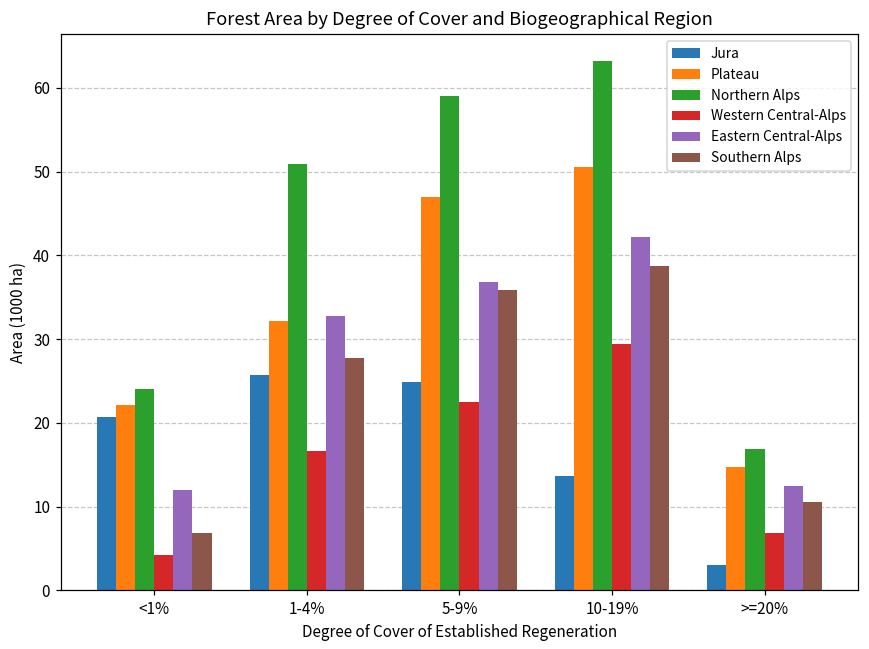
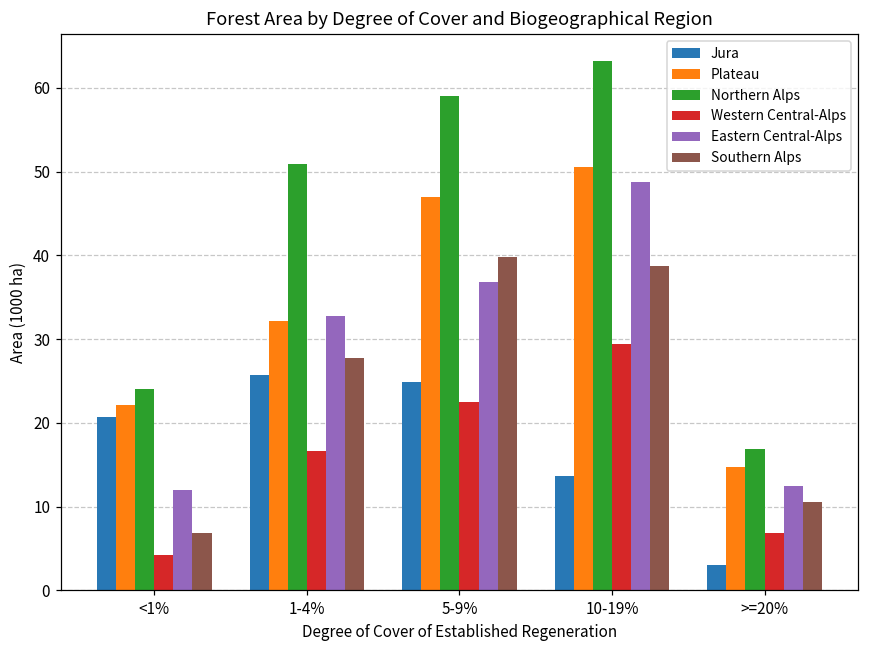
  {
    "Jura": {
      "<1%": 21,
      "1-4%": 26,
      "5-9%": 25,
      "10-19%": 14,
      ">=20%": 3
    },
    "Plateau": {
      "<1%": 22,
      "1-4%": 32,
      "5-9%": 47,
      "10-19%": 51,
      ">=20%": 15
    },
    "Northern Alps": {
      "<1%": 24,
      "1-4%": 51,
      "5-9%": 59,
      "10-19%": 63,
      ">=20%": 17
    },
    "Western Central-Alps": {
      "<1%": 4,
      "1-4%": 17,
      "5-9%": 23,
      "10-19%": 29,
      ">=20%": 7
    },
    "Eastern Central-Alps": {
      "<1%": 12,
      "1-4%": 33,
      "5-9%": 37,
-     "10-19%": 42,
+     "10-19%": 49,
      ">=20%": 13
    },
    "Southern Alps": {
      "<1%": 7,
      "1-4%": 28,
-     "5-9%": 36,
+     "5-9%": 40,
      "10-19%": 39,
      ">=20%": 11
    }
  }
